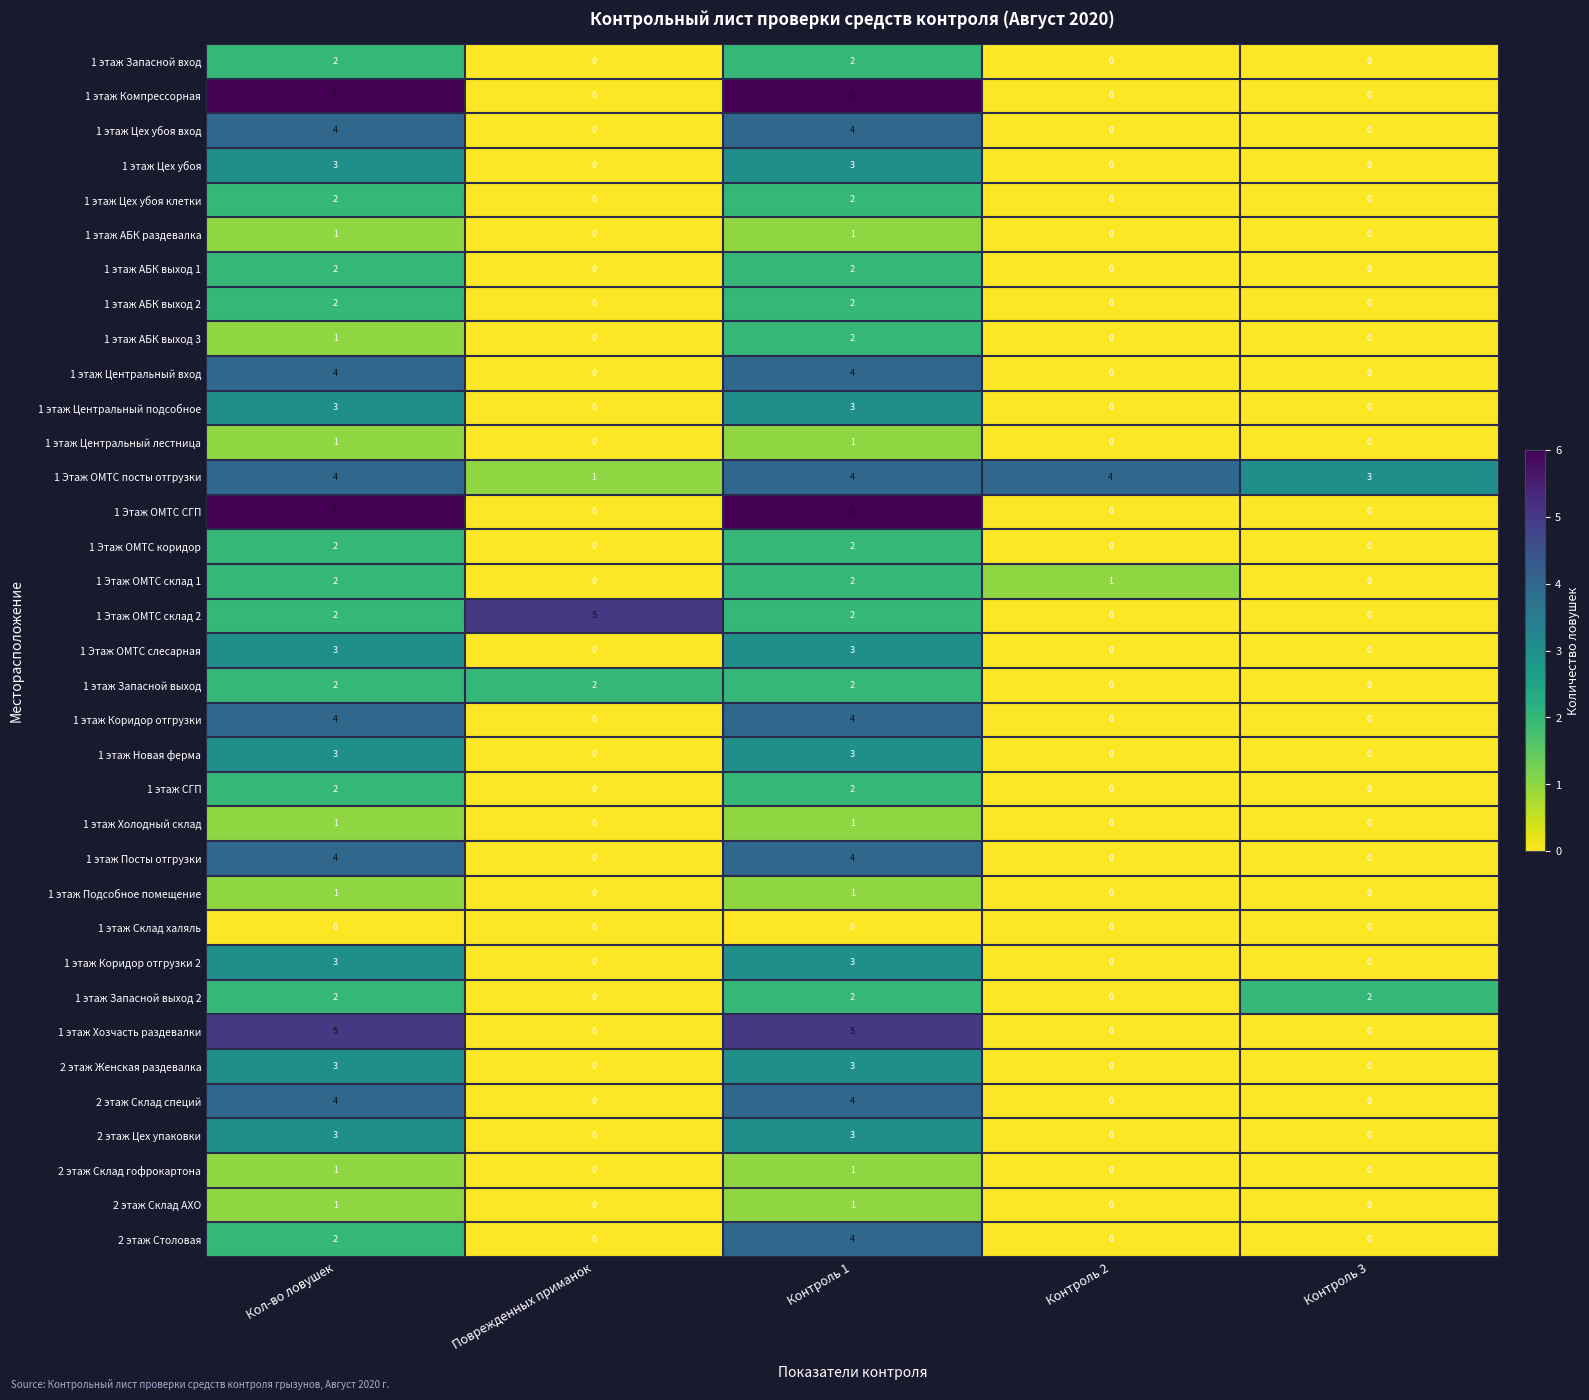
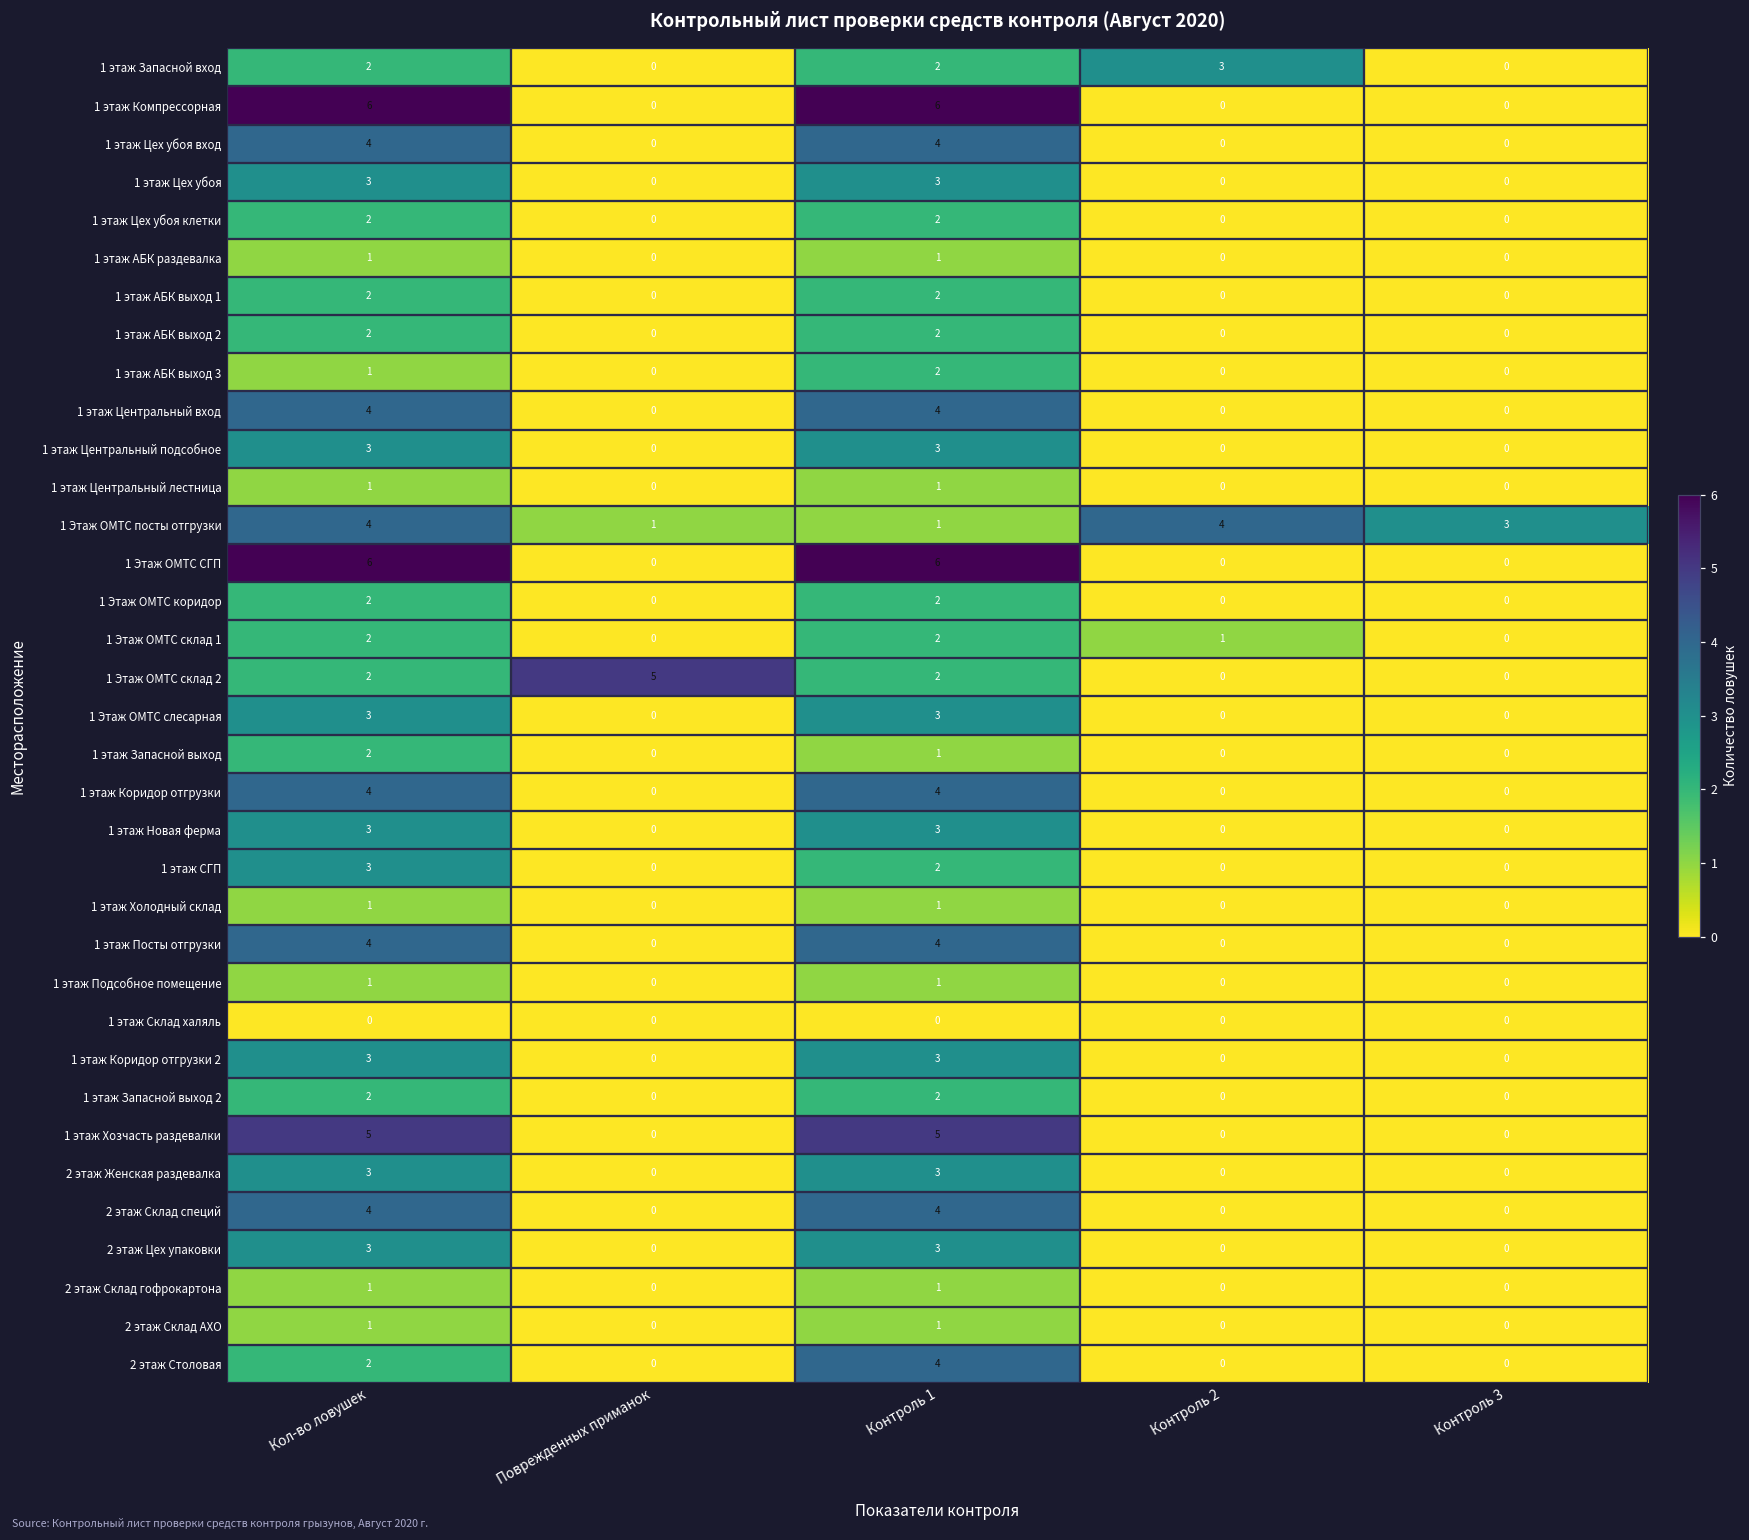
  {
    "1 этаж Запасной вход": {
      "Кол-во ловушек": 2,
      "Поврежденных приманок": 0,
      "Контроль 1": 2,
-     "Контроль 2": 0,
+     "Контроль 2": 3,
      "Контроль 3": 0
    },
    "1 этаж Компрессорная": {
      "Кол-во ловушек": 6,
      "Поврежденных приманок": 0,
      "Контроль 1": 6,
      "Контроль 2": 0,
      "Контроль 3": 0
    },
    "1 этаж Цех убоя вход": {
      "Кол-во ловушек": 4,
      "Поврежденных приманок": 0,
      "Контроль 1": 4,
      "Контроль 2": 0,
      "Контроль 3": 0
    },
    "1 этаж Цех убоя": {
      "Кол-во ловушек": 3,
      "Поврежденных приманок": 0,
      "Контроль 1": 3,
      "Контроль 2": 0,
      "Контроль 3": 0
    },
    "1 этаж Цех убоя клетки": {
      "Кол-во ловушек": 2,
      "Поврежденных приманок": 0,
      "Контроль 1": 2,
      "Контроль 2": 0,
      "Контроль 3": 0
    },
    "1 этаж АБК раздевалка": {
      "Кол-во ловушек": 1,
      "Поврежденных приманок": 0,
      "Контроль 1": 1,
      "Контроль 2": 0,
      "Контроль 3": 0
    },
    "1 этаж АБК выход 1": {
      "Кол-во ловушек": 2,
      "Поврежденных приманок": 0,
      "Контроль 1": 2,
      "Контроль 2": 0,
      "Контроль 3": 0
    },
    "1 этаж АБК выход 2": {
      "Кол-во ловушек": 2,
      "Поврежденных приманок": 0,
      "Контроль 1": 2,
      "Контроль 2": 0,
      "Контроль 3": 0
    },
    "1 этаж АБК выход 3": {
      "Кол-во ловушек": 1,
      "Поврежденных приманок": 0,
      "Контроль 1": 2,
      "Контроль 2": 0,
      "Контроль 3": 0
    },
    "1 этаж Центральный вход": {
      "Кол-во ловушек": 4,
      "Поврежденных приманок": 0,
      "Контроль 1": 4,
      "Контроль 2": 0,
      "Контроль 3": 0
    },
    "1 этаж Центральный подсобное": {
      "Кол-во ловушек": 3,
      "Поврежденных приманок": 0,
      "Контроль 1": 3,
      "Контроль 2": 0,
      "Контроль 3": 0
    },
    "1 этаж Центральный лестница": {
      "Кол-во ловушек": 1,
      "Поврежденных приманок": 0,
      "Контроль 1": 1,
      "Контроль 2": 0,
      "Контроль 3": 0
    },
    "1 Этаж ОМТС посты отгрузки": {
      "Кол-во ловушек": 4,
      "Поврежденных приманок": 1,
-     "Контроль 1": 4,
+     "Контроль 1": 1,
      "Контроль 2": 4,
      "Контроль 3": 3
    },
    "1 Этаж ОМТС СГП": {
      "Кол-во ловушек": 6,
      "Поврежденных приманок": 0,
      "Контроль 1": 6,
      "Контроль 2": 0,
      "Контроль 3": 0
    },
    "1 Этаж ОМТС коридор": {
      "Кол-во ловушек": 2,
      "Поврежденных приманок": 0,
      "Контроль 1": 2,
      "Контроль 2": 0,
      "Контроль 3": 0
    },
    "1 Этаж ОМТС склад 1": {
      "Кол-во ловушек": 2,
      "Поврежденных приманок": 0,
      "Контроль 1": 2,
      "Контроль 2": 1,
      "Контроль 3": 0
    },
    "1 Этаж ОМТС склад 2": {
      "Кол-во ловушек": 2,
      "Поврежденных приманок": 5,
      "Контроль 1": 2,
      "Контроль 2": 0,
      "Контроль 3": 0
    },
    "1 Этаж ОМТС слесарная": {
      "Кол-во ловушек": 3,
      "Поврежденных приманок": 0,
      "Контроль 1": 3,
      "Контроль 2": 0,
      "Контроль 3": 0
    },
    "1 этаж Запасной выход": {
      "Кол-во ловушек": 2,
-     "Поврежденных приманок": 2,
-     "Контроль 1": 2,
+     "Поврежденных приманок": 0,
+     "Контроль 1": 1,
      "Контроль 2": 0,
      "Контроль 3": 0
    },
    "1 этаж Коридор отгрузки": {
      "Кол-во ловушек": 4,
      "Поврежденных приманок": 0,
      "Контроль 1": 4,
      "Контроль 2": 0,
      "Контроль 3": 0
    },
    "1 этаж Новая ферма": {
      "Кол-во ловушек": 3,
      "Поврежденных приманок": 0,
      "Контроль 1": 3,
      "Контроль 2": 0,
      "Контроль 3": 0
    },
    "1 этаж СГП": {
-     "Кол-во ловушек": 2,
+     "Кол-во ловушек": 3,
      "Поврежденных приманок": 0,
      "Контроль 1": 2,
      "Контроль 2": 0,
      "Контроль 3": 0
    },
    "1 этаж Холодный склад": {
      "Кол-во ловушек": 1,
      "Поврежденных приманок": 0,
      "Контроль 1": 1,
      "Контроль 2": 0,
      "Контроль 3": 0
    },
    "1 этаж Посты отгрузки": {
      "Кол-во ловушек": 4,
      "Поврежденных приманок": 0,
      "Контроль 1": 4,
      "Контроль 2": 0,
      "Контроль 3": 0
    },
    "1 этаж Подсобное помещение": {
      "Кол-во ловушек": 1,
      "Поврежденных приманок": 0,
      "Контроль 1": 1,
      "Контроль 2": 0,
      "Контроль 3": 0
    },
    "1 этаж Склад халяль": {
      "Кол-во ловушек": 0,
      "Поврежденных приманок": 0,
      "Контроль 1": 0,
      "Контроль 2": 0,
      "Контроль 3": 0
    },
    "1 этаж Коридор отгрузки 2": {
      "Кол-во ловушек": 3,
      "Поврежденных приманок": 0,
      "Контроль 1": 3,
      "Контроль 2": 0,
      "Контроль 3": 0
    },
    "1 этаж Запасной выход 2": {
      "Кол-во ловушек": 2,
      "Поврежденных приманок": 0,
      "Контроль 1": 2,
      "Контроль 2": 0,
-     "Контроль 3": 2
+     "Контроль 3": 0
    },
    "1 этаж Хозчасть раздевалки": {
      "Кол-во ловушек": 5,
      "Поврежденных приманок": 0,
      "Контроль 1": 5,
      "Контроль 2": 0,
      "Контроль 3": 0
    },
    "2 этаж Женская раздевалка": {
      "Кол-во ловушек": 3,
      "Поврежденных приманок": 0,
      "Контроль 1": 3,
      "Контроль 2": 0,
      "Контроль 3": 0
    },
    "2 этаж Склад специй": {
      "Кол-во ловушек": 4,
      "Поврежденных приманок": 0,
      "Контроль 1": 4,
      "Контроль 2": 0,
      "Контроль 3": 0
    },
    "2 этаж Цех упаковки": {
      "Кол-во ловушек": 3,
      "Поврежденных приманок": 0,
      "Контроль 1": 3,
      "Контроль 2": 0,
      "Контроль 3": 0
    },
    "2 этаж Склад гофрокартона": {
      "Кол-во ловушек": 1,
      "Поврежденных приманок": 0,
      "Контроль 1": 1,
      "Контроль 2": 0,
      "Контроль 3": 0
    },
    "2 этаж Склад АХО": {
      "Кол-во ловушек": 1,
      "Поврежденных приманок": 0,
      "Контроль 1": 1,
      "Контроль 2": 0,
      "Контроль 3": 0
    },
    "2 этаж Столовая": {
      "Кол-во ловушек": 2,
      "Поврежденных приманок": 0,
      "Контроль 1": 4,
      "Контроль 2": 0,
      "Контроль 3": 0
    }
  }
